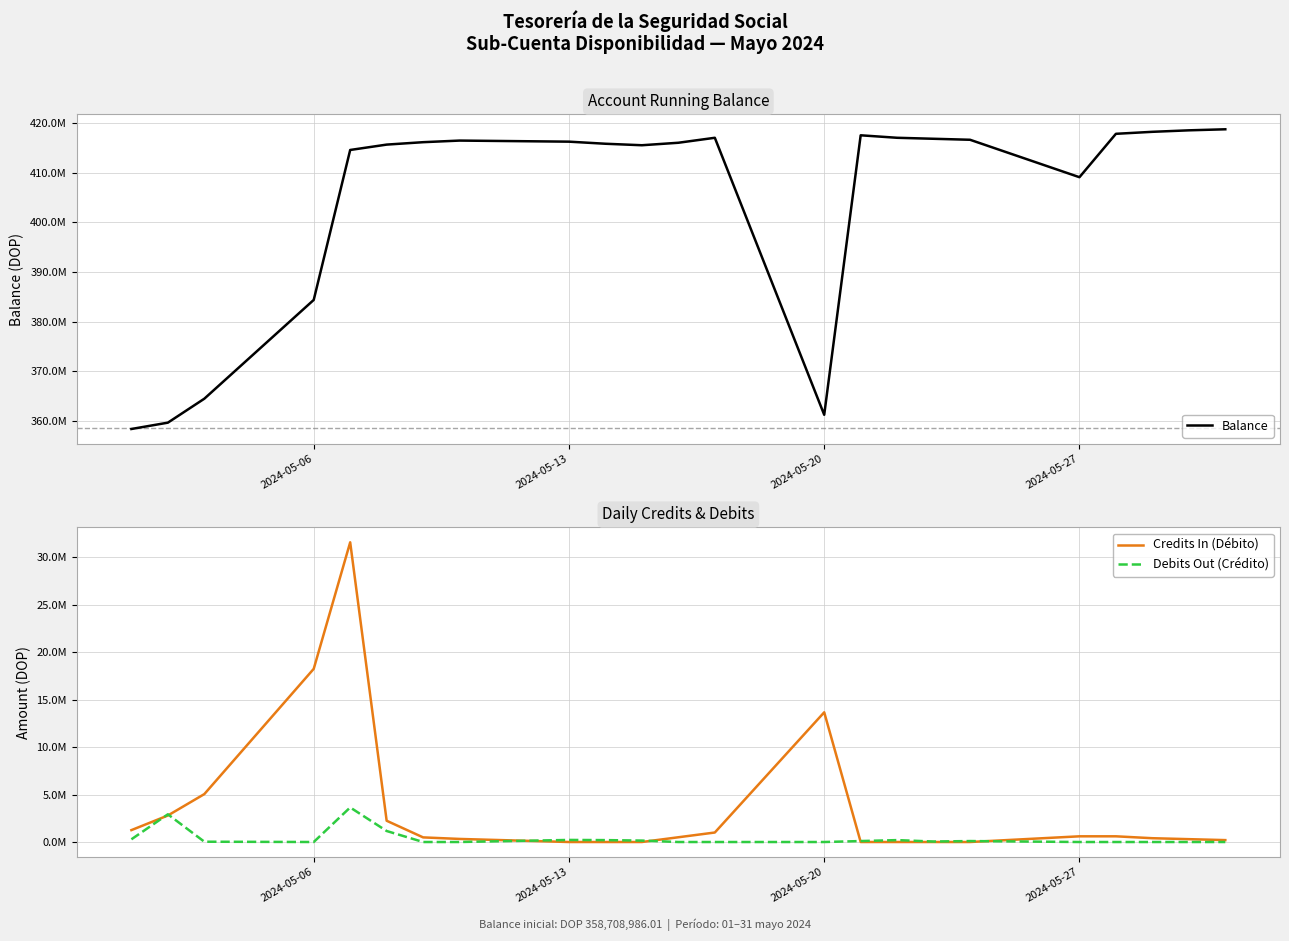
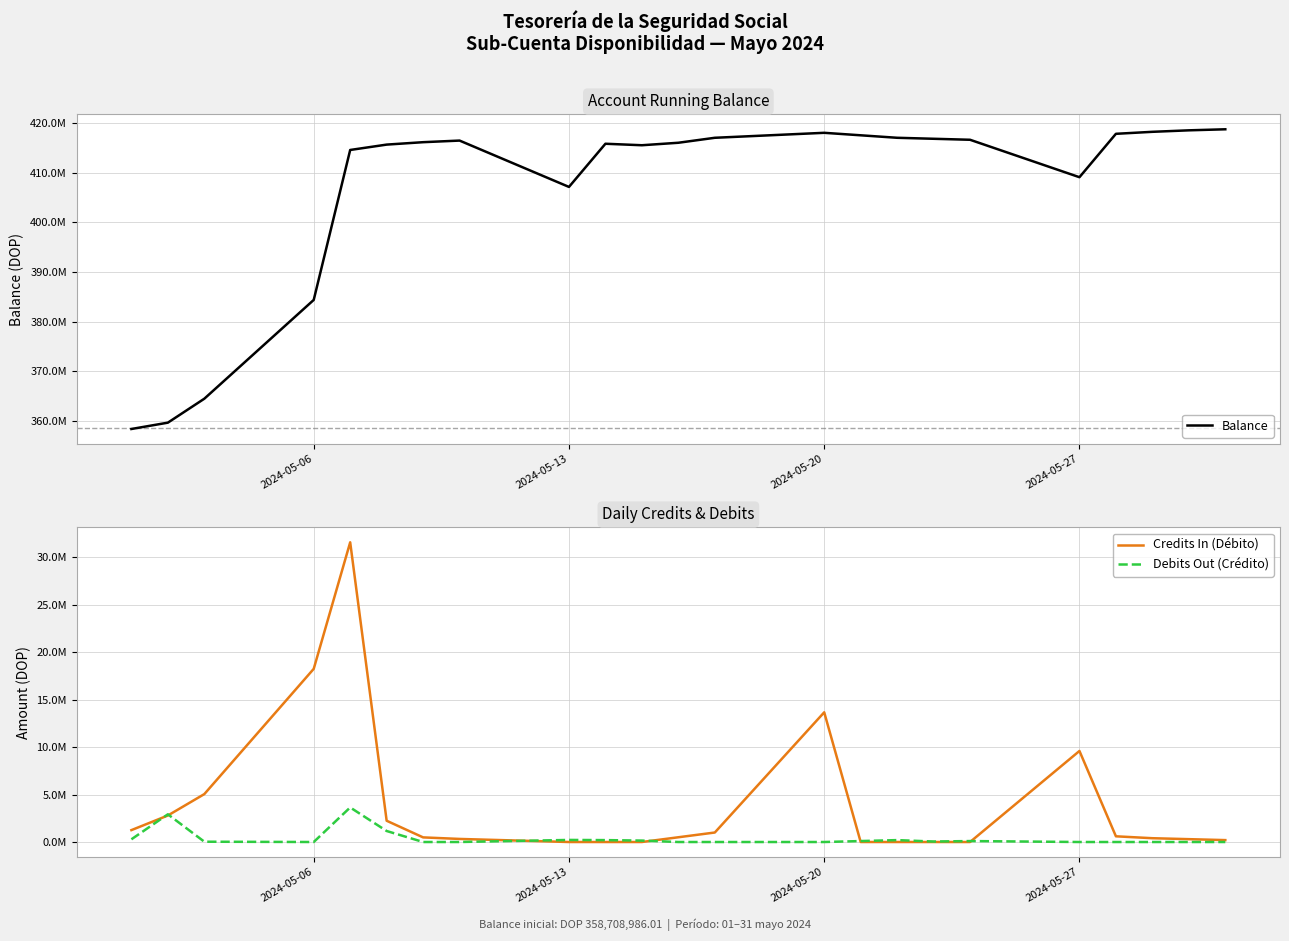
  {
    "Account Running Balance": {
      "2024-05-06": 384000000,
-     "2024-05-13": 416000000,
-     "2024-05-20": 361000000,
+     "2024-05-13": 407000000,
+     "2024-05-20": 418000000,
      "2024-05-27": 409000000
    },
    "Daily Credits & Debits": {
      "Credits In (Débito)": {
        "2024-05-06": 18000000,
        "2024-05-20": 14000000,
-       "2024-05-27": 1000000
+       "2024-05-27": 10000000
      },
      "Debits Out (Crédito)": {
        "2024-05-06": 0,
        "2024-05-20": 0,
        "2024-05-27": 0
      }
    }
  }
